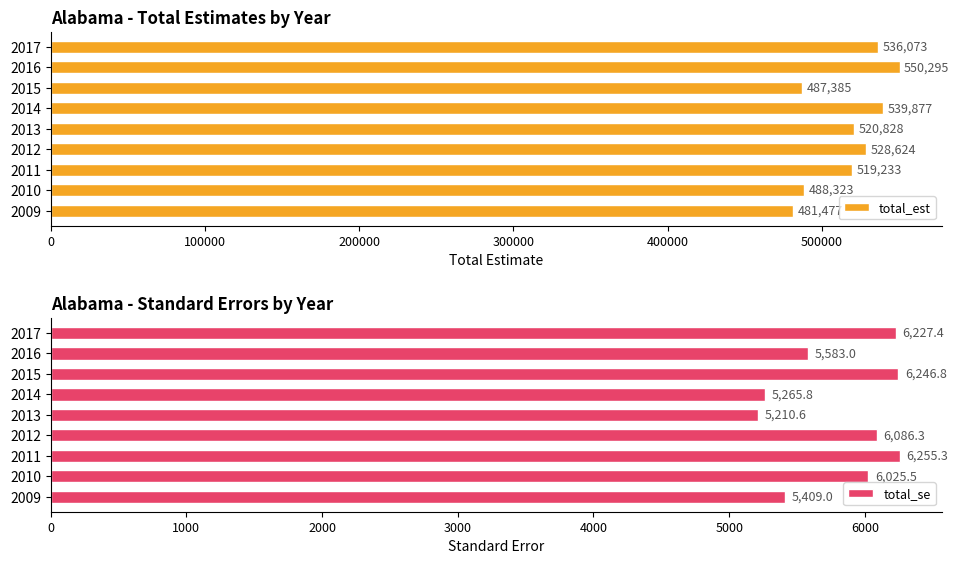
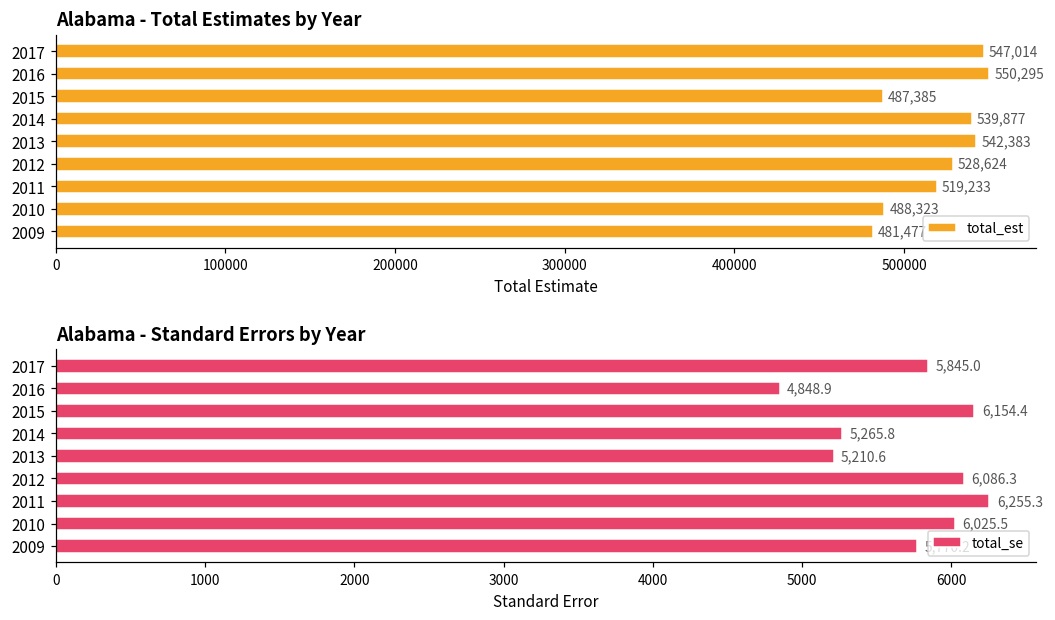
  {
    "Alabama - Total Estimates by Year": {
-     "2017": "536,073",
+     "2017": "547,014",
      "2016": "550,295",
      "2015": "487,385",
      "2014": "539,877",
-     "2013": "520,828",
+     "2013": "542,383",
      "2012": "528,624",
      "2011": "519,233"
    },
    "Alabama - Standard Errors by Year": {
-     "2017": "6,227.4",
-     "2016": "5,583.0",
-     "2015": "6,246.8",
+     "2017": "5,845.0",
+     "2016": "4,848.9",
+     "2015": "6,154.4",
      "2014": "5,265.8",
      "2013": "5,210.6",
      "2012": "6,086.3",
      "2011": "6,255.3",
-     "2009": "5,409.0"
+     "2009": "5,770.2"
    }
  }
